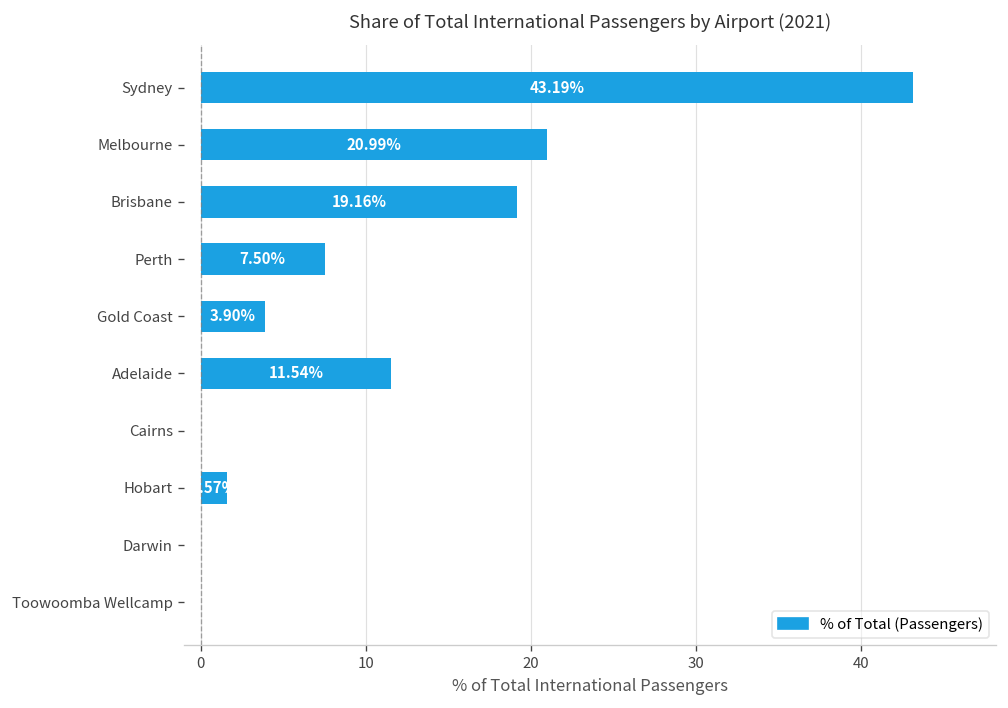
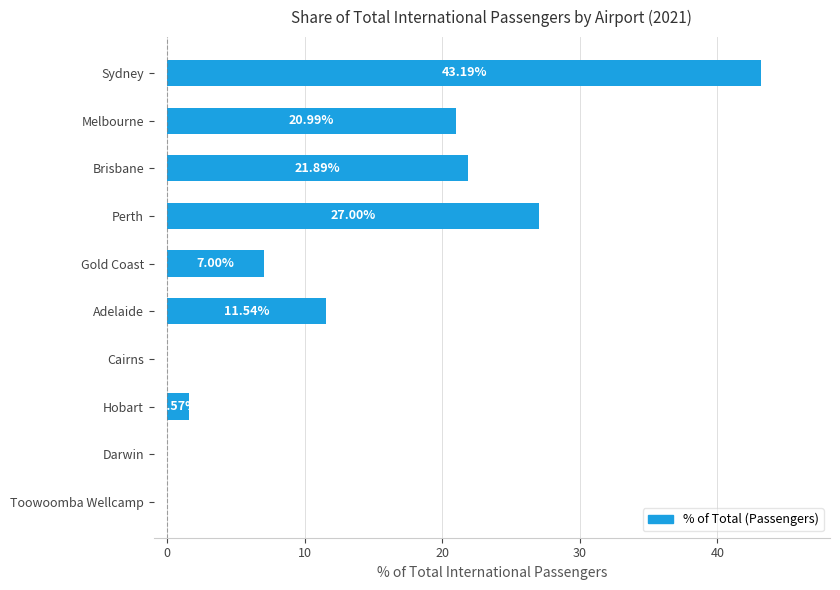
  {
    "Sydney": "43.19%",
    "Melbourne": "20.99%",
-   "Brisbane": "19.16%",
-   "Perth": "7.50%",
-   "Gold Coast": "3.90%",
+   "Brisbane": "21.89%",
+   "Perth": "27.00%",
+   "Gold Coast": "7.00%",
    "Adelaide": "11.54%",
    "Hobart": "1.57%"
  }
